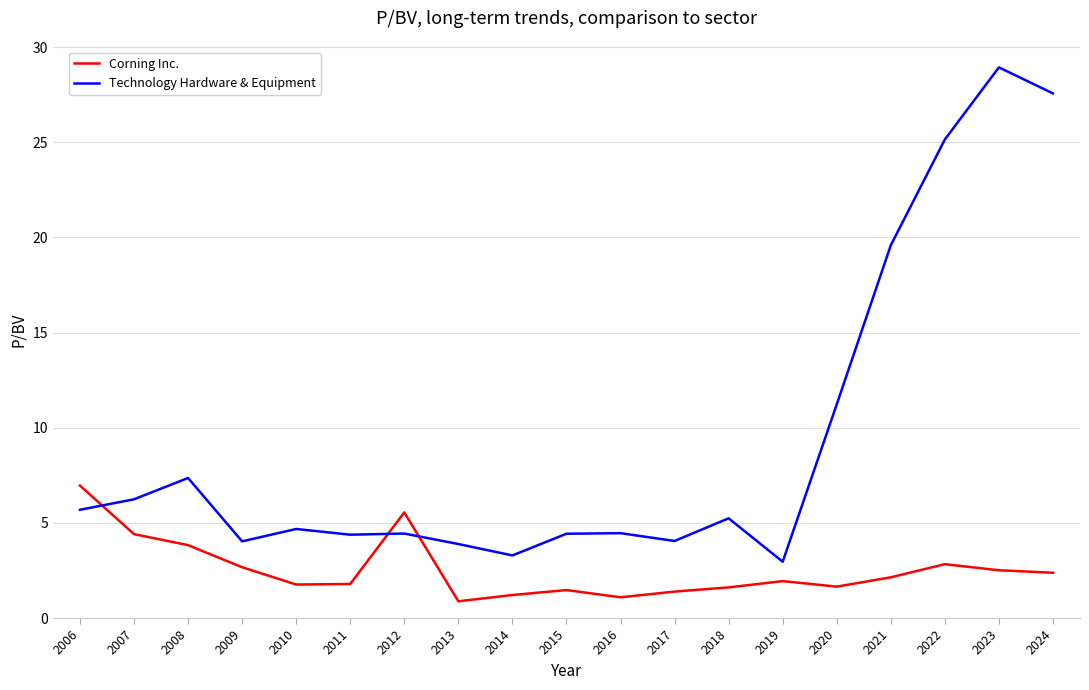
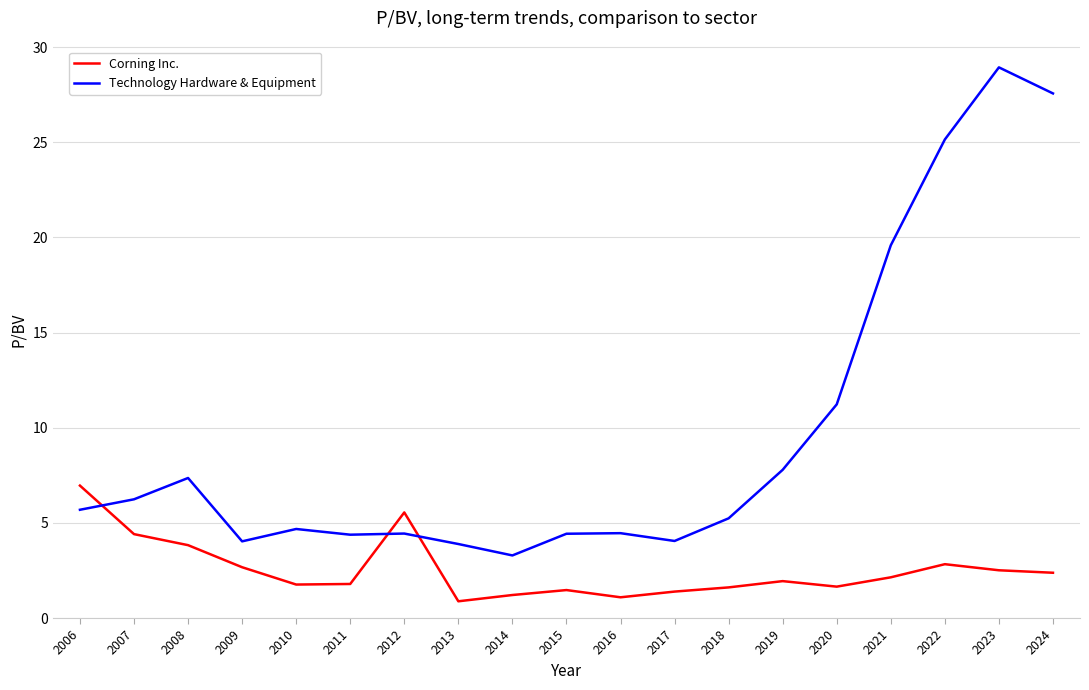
  {
    "Corning Inc.": {
      "2006": 7.0,
      "2007": 4.4,
      "2008": 3.8,
      "2009": 2.7,
      "2010": 1.8,
      "2011": 1.8,
      "2012": 5.6,
      "2013": 0.9,
      "2014": 1.2,
      "2015": 1.5,
      "2016": 1.1,
      "2017": 1.4,
      "2018": 1.6,
      "2019": 1.9,
      "2020": 1.7,
      "2021": 2.1,
      "2022": 2.8,
      "2023": 2.5,
      "2024": 2.4
    },
    "Technology Hardware & Equipment": {
      "2006": 5.7,
      "2007": 6.2,
      "2008": 7.4,
      "2009": 4.0,
      "2010": 4.7,
      "2011": 4.4,
      "2012": 4.4,
      "2013": 3.9,
      "2014": 3.3,
      "2015": 4.4,
      "2016": 4.5,
      "2017": 4.1,
      "2018": 5.2,
-     "2019": 3.0,
+     "2019": 7.8,
      "2020": 11.2,
      "2021": 19.6,
      "2022": 25.2,
      "2023": 28.9,
      "2024": 27.6
    }
  }
